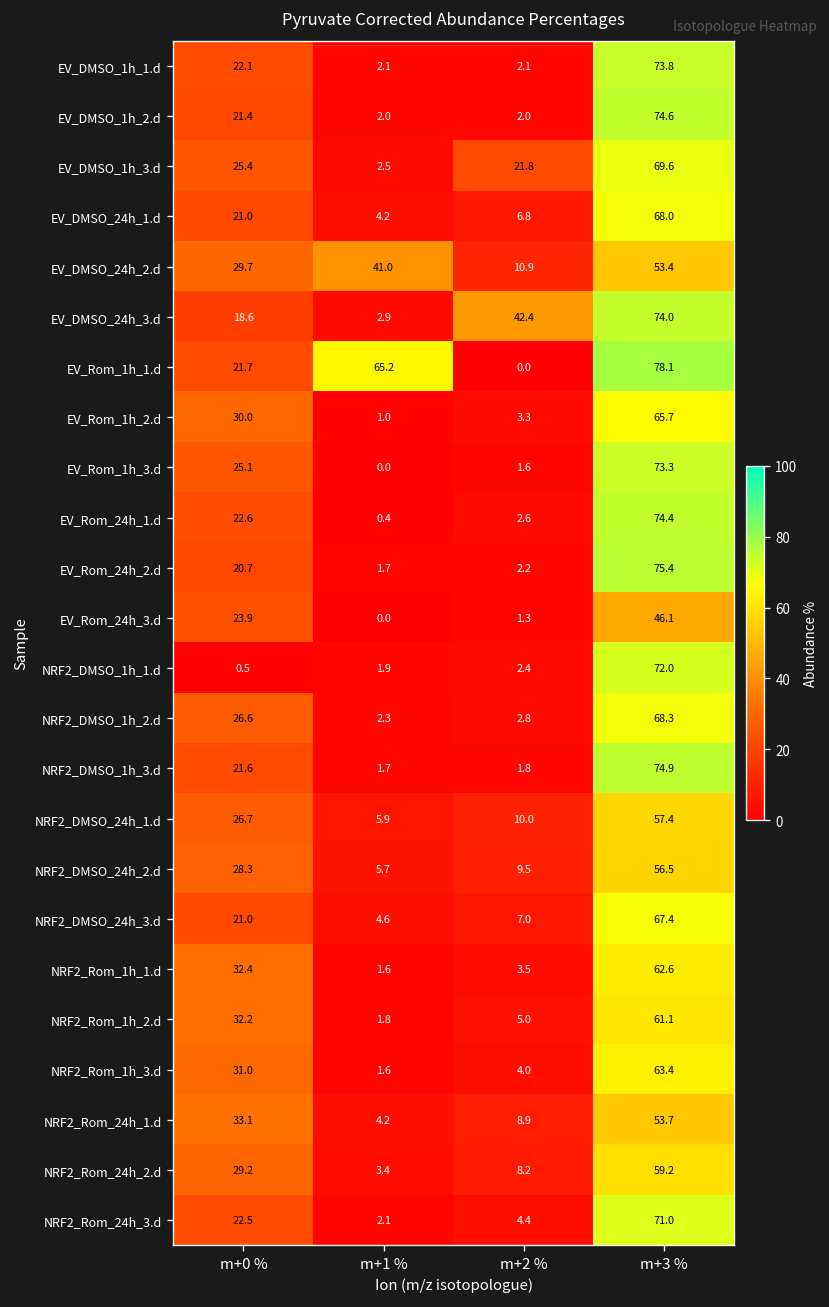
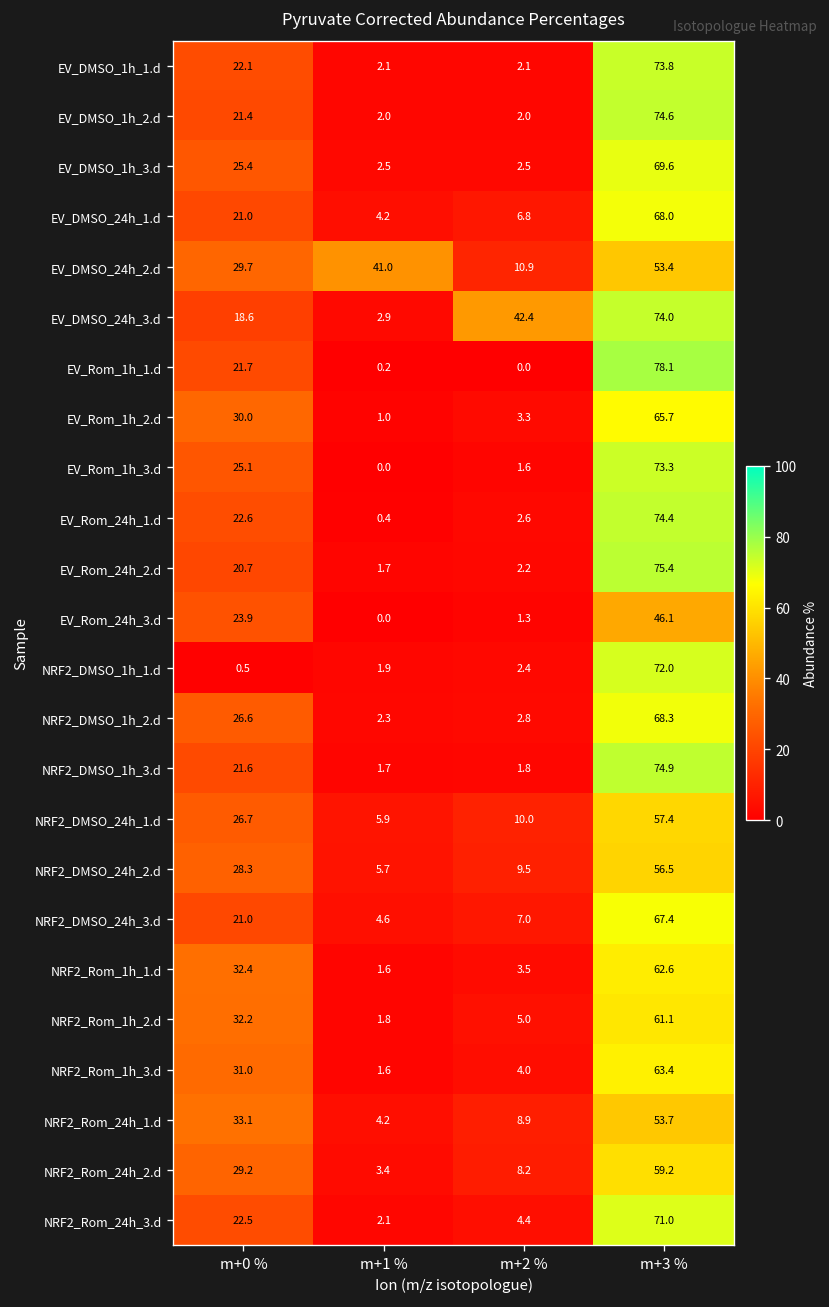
  {
    "EV_DMSO_1h_1.d": {
      "m+0 %": 22.1,
      "m+1 %": 2.1,
      "m+2 %": 2.1,
      "m+3 %": 73.8
    },
    "EV_DMSO_1h_2.d": {
      "m+0 %": 21.4,
      "m+1 %": 2.0,
      "m+2 %": 2.0,
      "m+3 %": 74.6
    },
    "EV_DMSO_1h_3.d": {
      "m+0 %": 25.4,
      "m+1 %": 2.5,
-     "m+2 %": 21.8,
+     "m+2 %": 2.5,
      "m+3 %": 69.6
    },
    "EV_DMSO_24h_1.d": {
      "m+0 %": 21.0,
      "m+1 %": 4.2,
      "m+2 %": 6.8,
      "m+3 %": 68.0
    },
    "EV_DMSO_24h_2.d": {
      "m+0 %": 29.7,
      "m+1 %": 41.0,
      "m+2 %": 10.9,
      "m+3 %": 53.4
    },
    "EV_DMSO_24h_3.d": {
      "m+0 %": 18.6,
      "m+1 %": 2.9,
      "m+2 %": 42.4,
      "m+3 %": 74.0
    },
    "EV_Rom_1h_1.d": {
      "m+0 %": 21.7,
-     "m+1 %": 65.2,
+     "m+1 %": 0.2,
      "m+2 %": 0.0,
      "m+3 %": 78.1
    },
    "EV_Rom_1h_2.d": {
      "m+0 %": 30.0,
      "m+1 %": 1.0,
      "m+2 %": 3.3,
      "m+3 %": 65.7
    },
    "EV_Rom_1h_3.d": {
      "m+0 %": 25.1,
      "m+1 %": 0.0,
      "m+2 %": 1.6,
      "m+3 %": 73.3
    },
    "EV_Rom_24h_1.d": {
      "m+0 %": 22.6,
      "m+1 %": 0.4,
      "m+2 %": 2.6,
      "m+3 %": 74.4
    },
    "EV_Rom_24h_2.d": {
      "m+0 %": 20.7,
      "m+1 %": 1.7,
      "m+2 %": 2.2,
      "m+3 %": 75.4
    },
    "EV_Rom_24h_3.d": {
      "m+0 %": 23.9,
      "m+1 %": 0.0,
      "m+2 %": 1.3,
      "m+3 %": 46.1
    },
    "NRF2_DMSO_1h_1.d": {
      "m+0 %": 0.5,
      "m+1 %": 1.9,
      "m+2 %": 2.4,
      "m+3 %": 72.0
    },
    "NRF2_DMSO_1h_2.d": {
      "m+0 %": 26.6,
      "m+1 %": 2.3,
      "m+2 %": 2.8,
      "m+3 %": 68.3
    },
    "NRF2_DMSO_1h_3.d": {
      "m+0 %": 21.6,
      "m+1 %": 1.7,
      "m+2 %": 1.8,
      "m+3 %": 74.9
    },
    "NRF2_DMSO_24h_1.d": {
      "m+0 %": 26.7,
      "m+1 %": 5.9,
      "m+2 %": 10.0,
      "m+3 %": 57.4
    },
    "NRF2_DMSO_24h_2.d": {
      "m+0 %": 28.3,
      "m+1 %": 5.7,
      "m+2 %": 9.5,
      "m+3 %": 56.5
    },
    "NRF2_DMSO_24h_3.d": {
      "m+0 %": 21.0,
      "m+1 %": 4.6,
      "m+2 %": 7.0,
      "m+3 %": 67.4
    },
    "NRF2_Rom_1h_1.d": {
      "m+0 %": 32.4,
      "m+1 %": 1.6,
      "m+2 %": 3.5,
      "m+3 %": 62.6
    },
    "NRF2_Rom_1h_2.d": {
      "m+0 %": 32.2,
      "m+1 %": 1.8,
      "m+2 %": 5.0,
      "m+3 %": 61.1
    },
    "NRF2_Rom_1h_3.d": {
      "m+0 %": 31.0,
      "m+1 %": 1.6,
      "m+2 %": 4.0,
      "m+3 %": 63.4
    },
    "NRF2_Rom_24h_1.d": {
      "m+0 %": 33.1,
      "m+1 %": 4.2,
      "m+2 %": 8.9,
      "m+3 %": 53.7
    },
    "NRF2_Rom_24h_2.d": {
      "m+0 %": 29.2,
      "m+1 %": 3.4,
      "m+2 %": 8.2,
      "m+3 %": 59.2
    },
    "NRF2_Rom_24h_3.d": {
      "m+0 %": 22.5,
      "m+1 %": 2.1,
      "m+2 %": 4.4,
      "m+3 %": 71.0
    }
  }
